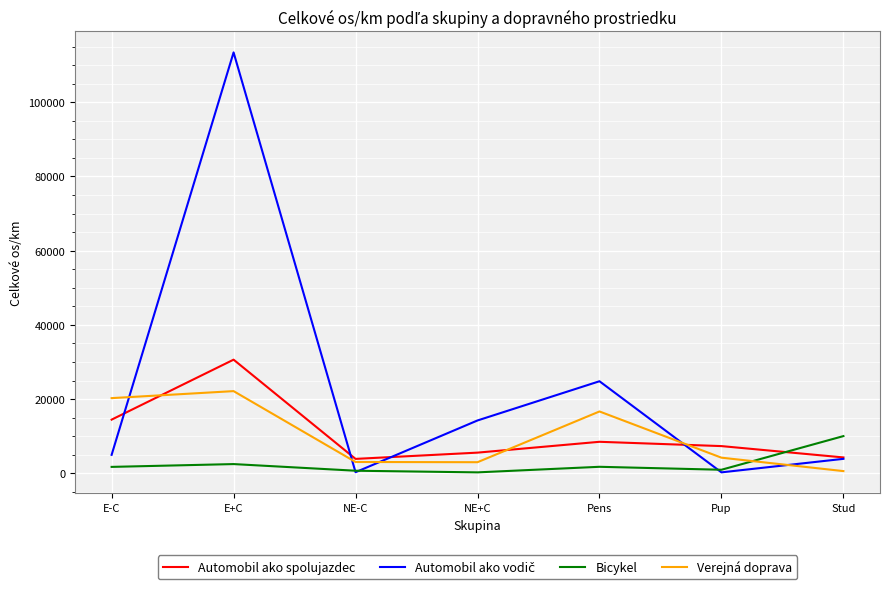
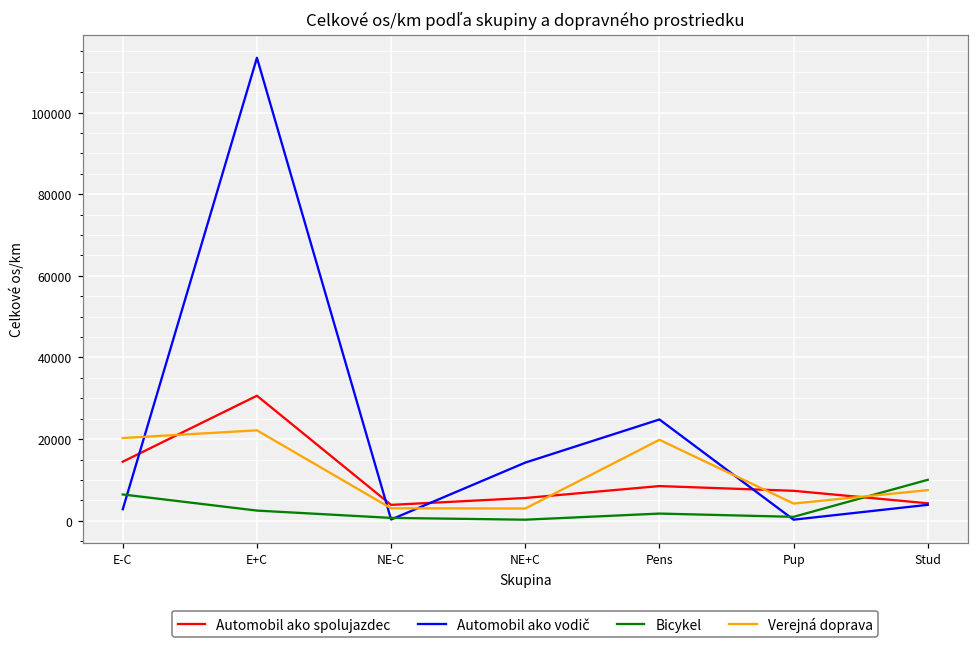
  {
    "Automobil ako spolujazdec": {
      "E-C": 14000,
      "E+C": 31000,
      "NE-C": 4000,
      "NE+C": 6000,
      "Pens": 8000,
      "Pup": 7000
    },
    "Automobil ako vodič": {
-     "E-C": 5000,
+     "E-C": 3000,
      "E+C": 113000,
      "NE+C": 14000,
      "Pens": 25000
    },
    "Bicykel": {
-     "E-C": 2000,
+     "E-C": 6000,
      "E+C": 2000,
      "NE+C": 0,
      "Pens": 2000,
      "Stud": 10000
    },
    "Verejná doprava": {
      "E-C": 20000,
      "E+C": 22000,
      "NE-C": 3000,
      "NE+C": 3000,
-     "Pens": 17000,
+     "Pens": 20000,
      "Pup": 4000,
-     "Stud": 1000
+     "Stud": 7000
    }
  }
